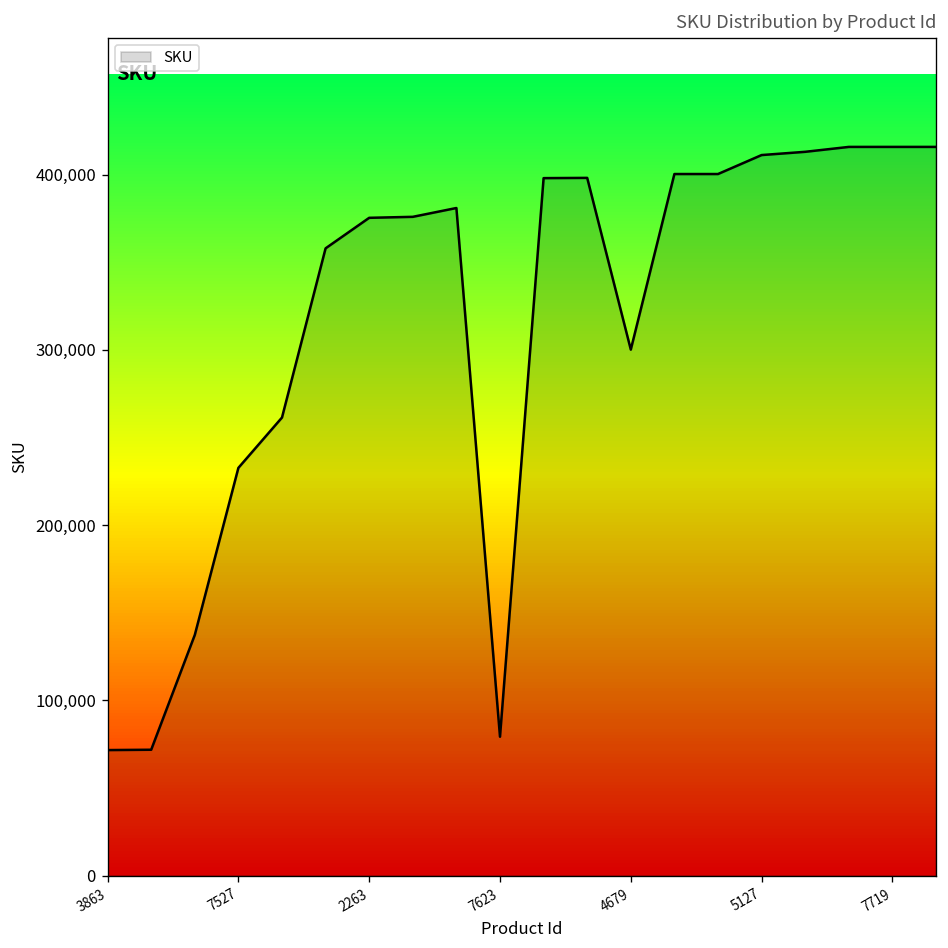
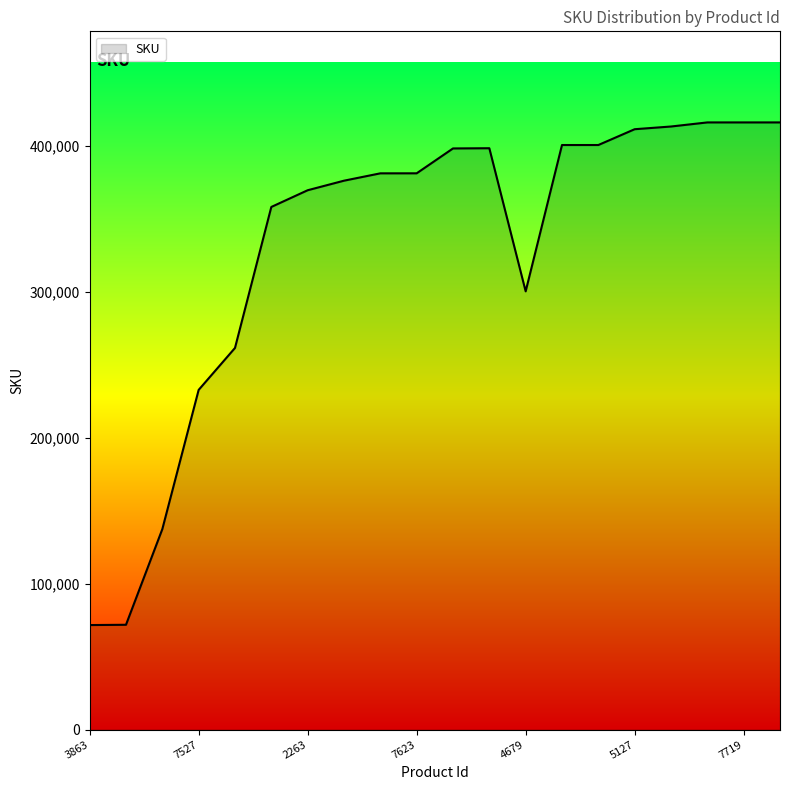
  {
    "3863": "72,000",
    "7527": "233,000",
-   "2263": "375,000",
-   "7623": "79,000",
+   "2263": "369,000",
+   "7623": "381,000",
    "4679": "300,000",
    "5127": "411,000",
    "7719": "416,000"
  }
